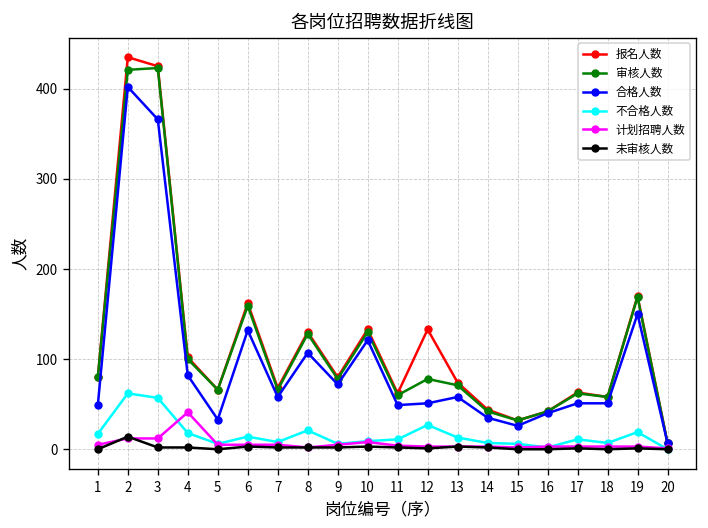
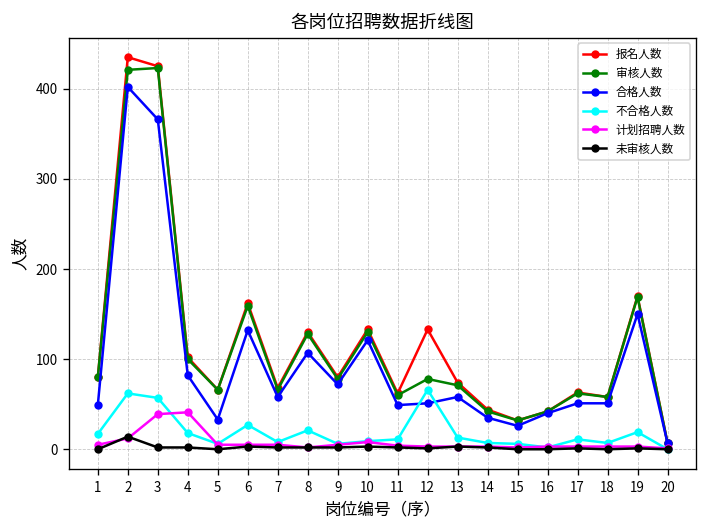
  {
    "报名人数": {
      "2": 440,
      "12": 130
    },
    "审核人数": {
      "2": 420,
      "12": 80
    },
    "合格人数": {
      "1": 50,
      "2": 400,
      "3": 370,
      "4": 80,
      "5": 30,
      "6": 130,
      "7": 60,
      "8": 110,
      "9": 70,
      "10": 120,
      "11": 50,
      "12": 50,
      "13": 60,
      "14": 40,
      "15": 30,
      "17": 50,
      "18": 50,
      "19": 150
    },
    "不合格人数": {
      "1": 20,
      "2": 60,
      "3": 60,
      "4": 20,
-     "6": 10,
+     "6": 30,
      "8": 20,
      "11": 10,
-     "12": 30,
+     "12": 70,
      "13": 10,
      "14": 10,
      "15": 10,
      "17": 10,
      "18": 10,
      "19": 20
    },
    "计划招聘人数": {
      "1": 10,
-     "3": 10,
+     "3": 40,
      "4": 40
    },
    "未审核人数": {
      "1": 0,
      "3": 0,
      "4": 0,
      "5": 0,
      "10": 0
    }
  }
